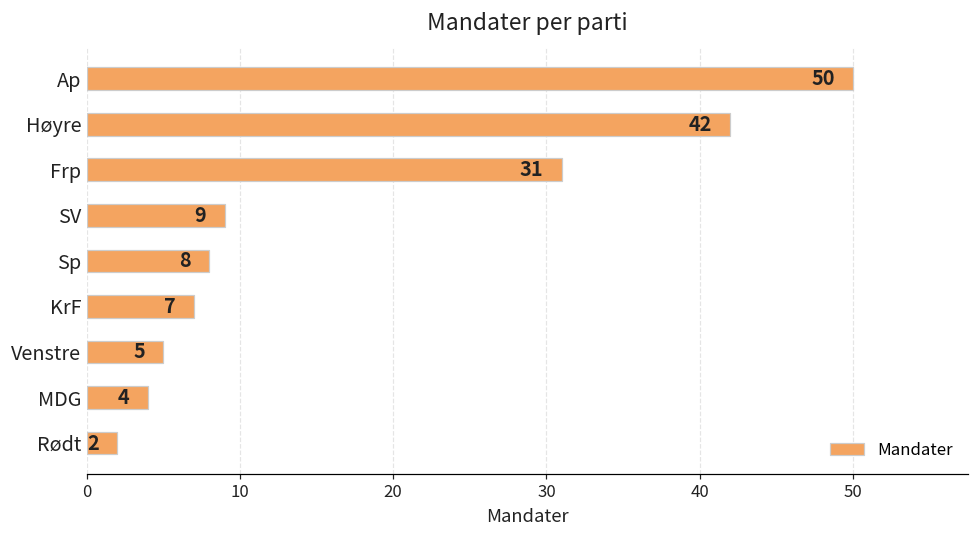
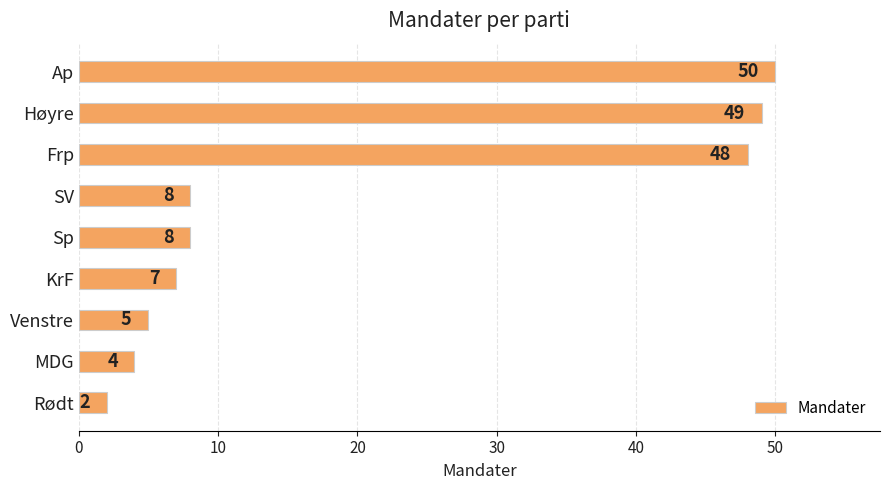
  {
    "Ap": 50,
-   "Høyre": 42,
-   "Frp": 31,
-   "SV": 9,
+   "Høyre": 49,
+   "Frp": 48,
+   "SV": 8,
    "Sp": 8,
    "KrF": 7,
    "Venstre": 5,
    "MDG": 4,
    "Rødt": 2
  }
